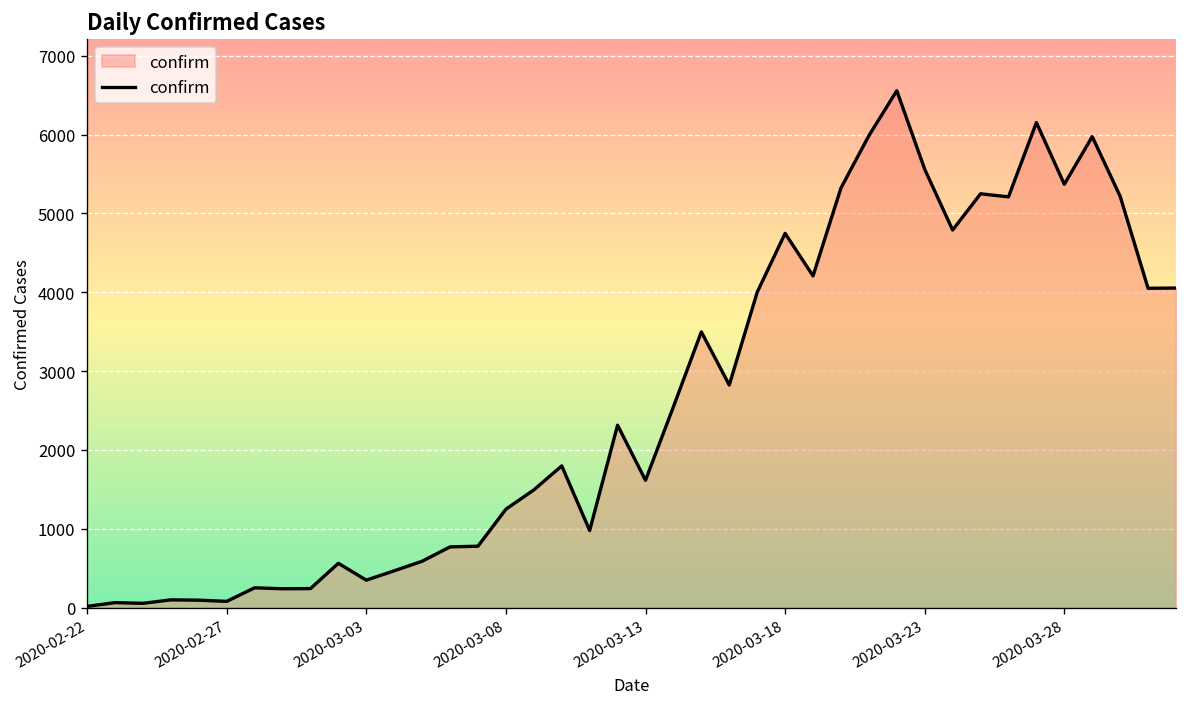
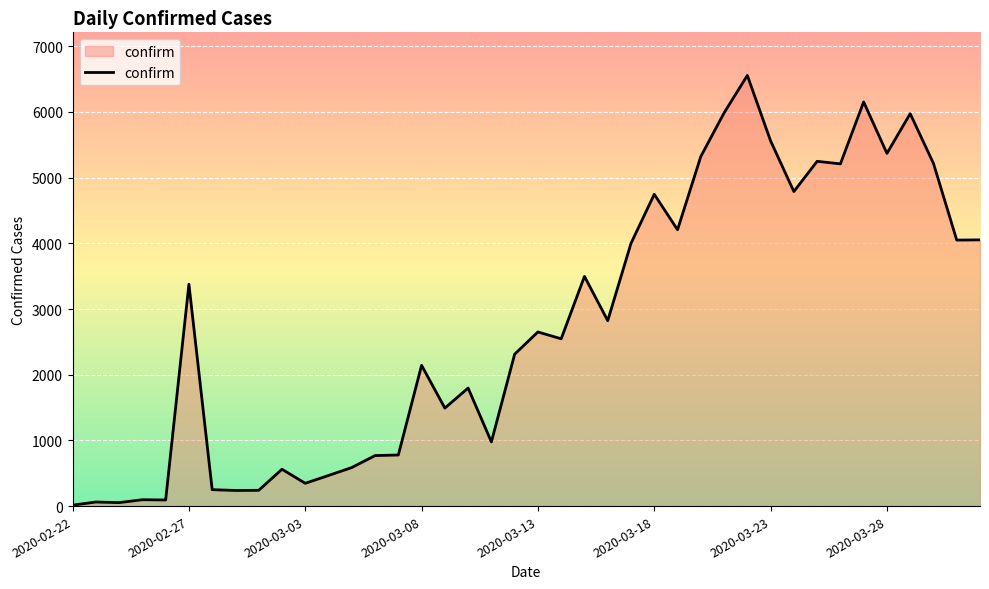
  {
    "2020-02-22": 0,
-   "2020-02-27": 100,
+   "2020-02-27": 3400,
    "2020-03-03": 300,
-   "2020-03-08": 1200,
-   "2020-03-13": 1600,
+   "2020-03-08": 2100,
+   "2020-03-13": 2700,
    "2020-03-18": 4700,
    "2020-03-23": 5600,
    "2020-03-28": 5400
  }
